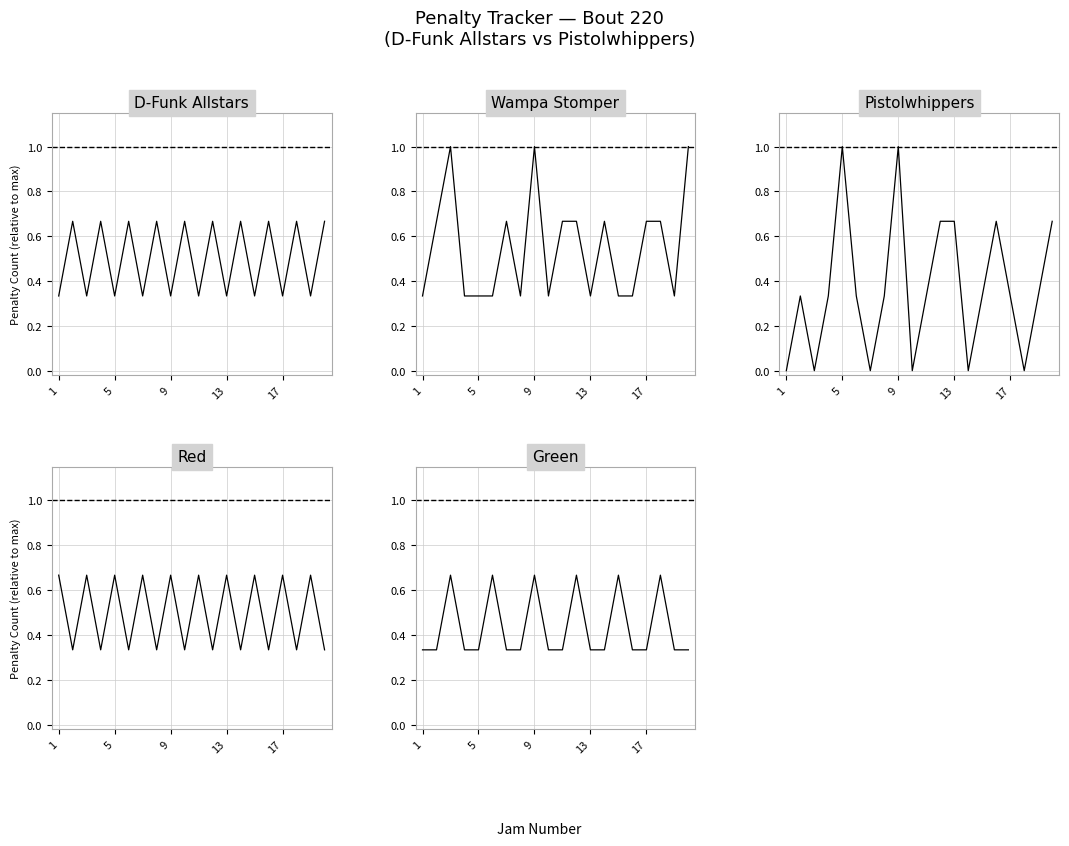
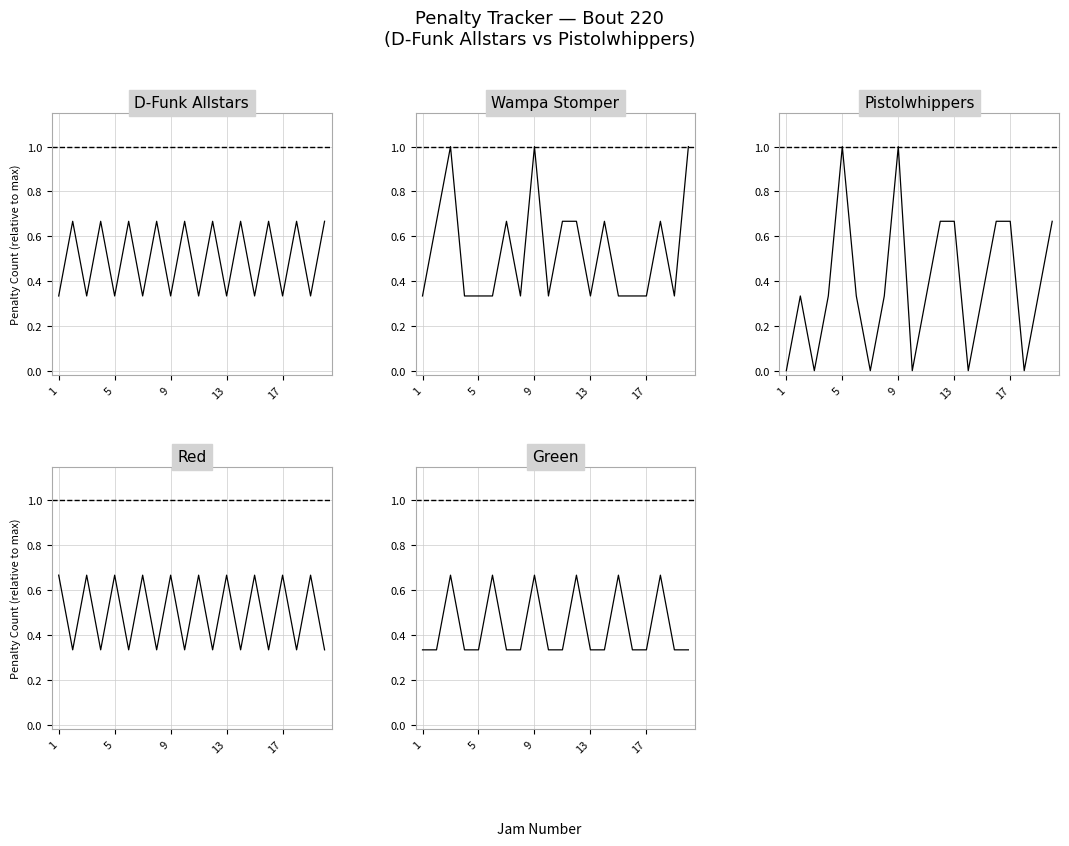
  {
    "D-Funk Allstars": {
      "1": 0.33,
      "5": 0.33,
      "9": 0.33,
      "13": 0.33,
      "17": 0.33
    },
    "Wampa Stomper": {
      "1": 0.33,
      "5": 0.33,
      "9": 1.00,
      "13": 0.33,
-     "17": 0.67
+     "17": 0.33
    },
    "Pistolwhippers": {
      "1": 0.00,
      "5": 1.00,
      "9": 1.00,
      "13": 0.67,
-     "17": 0.33
+     "17": 0.67
    },
    "Red": {
      "1": 0.67,
      "5": 0.67,
      "9": 0.67,
      "13": 0.67,
      "17": 0.67
    },
    "Green": {
      "1": 0.33,
      "5": 0.33,
      "9": 0.67,
      "13": 0.33,
      "17": 0.33
    }
  }
